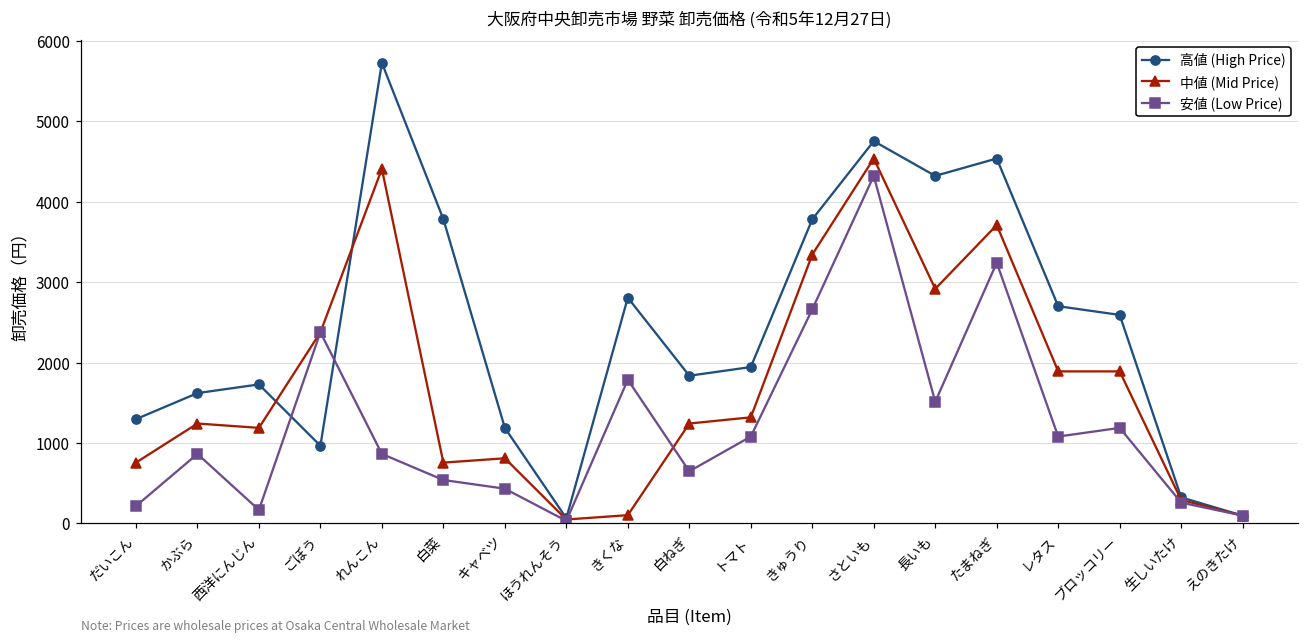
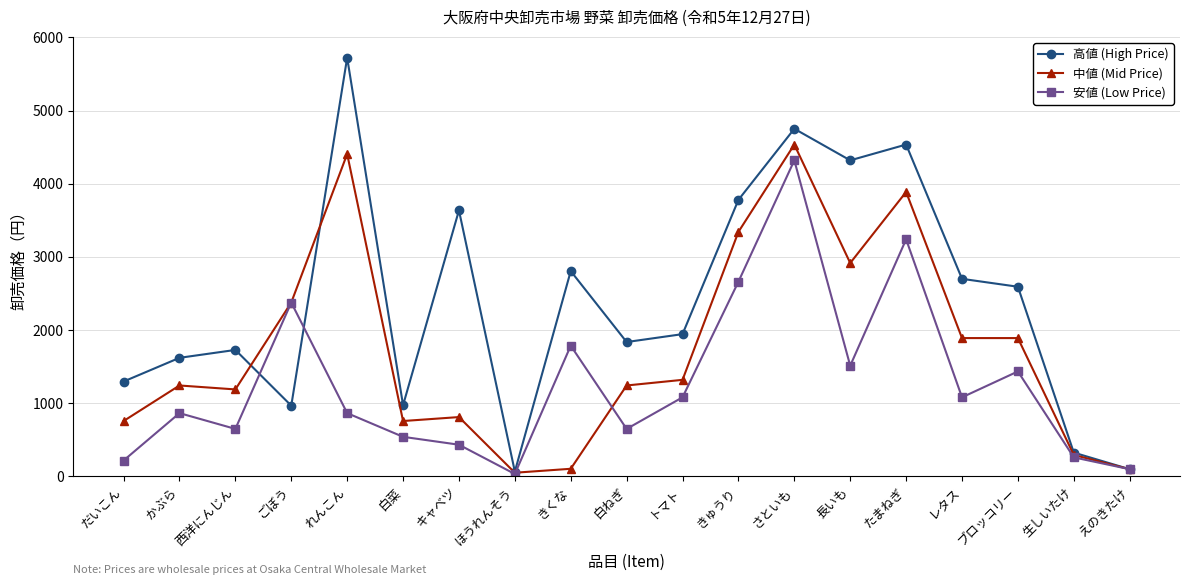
  {
    "高値 (High Price)": {
      "だいこん": 1300,
      "かぶら": 1600,
      "西洋にんじん": 1700,
      "ごぼう": 1000,
      "れんこん": 5700,
-     "白菜": 3800,
-     "キャベツ": 1200,
+     "白菜": 1000,
+     "キャベツ": 3600,
      "きくな": 2800,
      "白ねぎ": 1800,
      "トマト": 1900,
      "きゅうり": 3800,
      "さといも": 4800,
      "長いも": 4300,
      "たまねぎ": 4500,
      "レタス": 2700,
      "ブロッコリー": 2600
    },
    "中値 (Mid Price)": {
      "だいこん": 800,
      "かぶら": 1200,
      "西洋にんじん": 1200,
      "れんこん": 4400,
      "白菜": 800,
      "キャベツ": 800,
      "きくな": 100,
      "白ねぎ": 1200,
      "トマト": 1300,
      "きゅうり": 3300,
      "さといも": 4500,
      "長いも": 2900,
-     "たまねぎ": 3700,
+     "たまねぎ": 3900,
      "レタス": 1900,
      "ブロッコリー": 1900
    },
    "安値 (Low Price)": {
      "だいこん": 200,
      "かぶら": 900,
-     "西洋にんじん": 200,
+     "西洋にんじん": 600,
      "れんこん": 900,
      "白菜": 500,
      "キャベツ": 400,
      "きくな": 1800,
      "白ねぎ": 600,
      "トマト": 1100,
      "きゅうり": 2700,
      "さといも": 4300,
      "長いも": 1500,
      "たまねぎ": 3200,
      "レタス": 1100,
-     "ブロッコリー": 1200
+     "ブロッコリー": 1400
    }
  }
